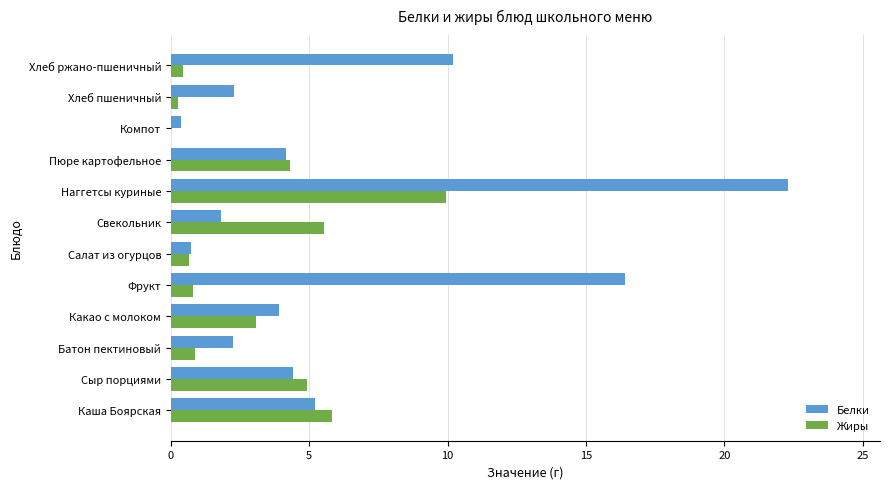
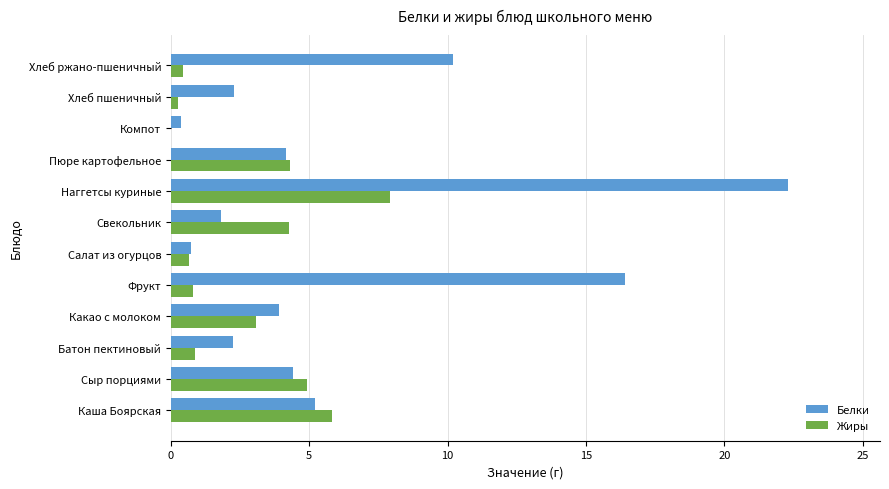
  {
    "Белки": {
      "Хлеб ржано-пшеничный": 10.2,
      "Хлеб пшеничный": 2.3,
      "Компот": 0.4,
      "Пюре картофельное": 4.2,
      "Наггетсы куриные": 22.3,
      "Свекольник": 1.8,
      "Салат из огурцов": 0.7,
      "Фрукт": 16.4,
      "Какао с молоком": 3.9,
      "Батон пектиновый": 2.3,
      "Сыр порциями": 4.4,
      "Каша Боярская": 5.2
    },
    "Жиры": {
      "Хлеб ржано-пшеничный": 0.4,
      "Хлеб пшеничный": 0.2,
      "Компот": 0.0,
      "Пюре картофельное": 4.3,
-     "Наггетсы куриные": 10.0,
-     "Свекольник": 5.5,
+     "Наггетсы куриные": 7.9,
+     "Свекольник": 4.3,
      "Салат из огурцов": 0.7,
      "Фрукт": 0.8,
      "Какао с молоком": 3.1,
      "Батон пектиновый": 0.9,
      "Сыр порциями": 4.9,
      "Каша Боярская": 5.8
    }
  }
